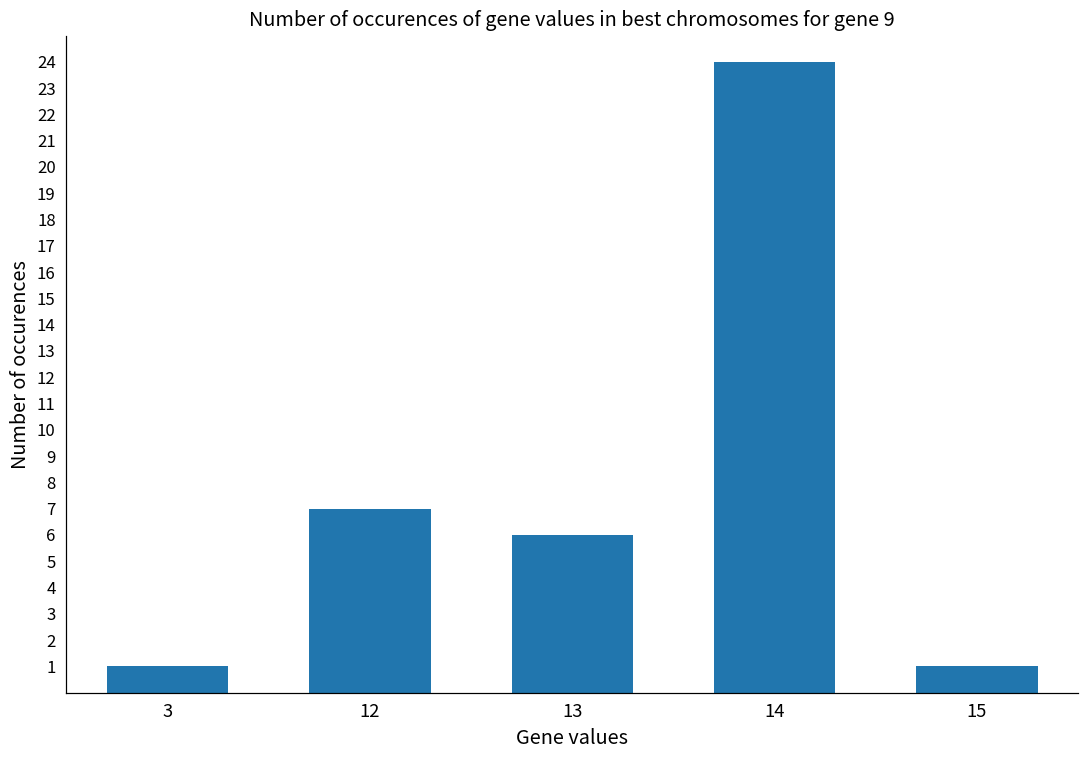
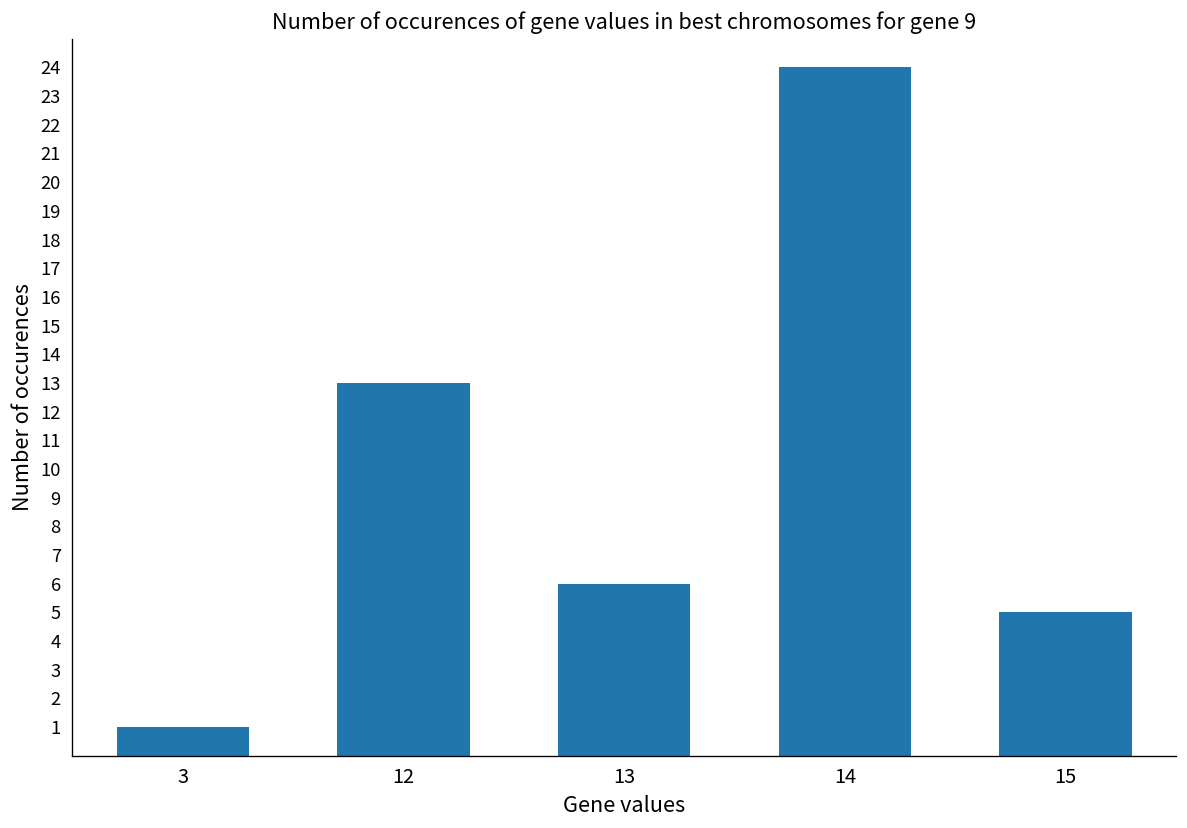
  {
    "3": 1,
-   "12": 7,
+   "12": 13,
    "13": 6,
    "14": 24,
-   "15": 1
+   "15": 5
  }
